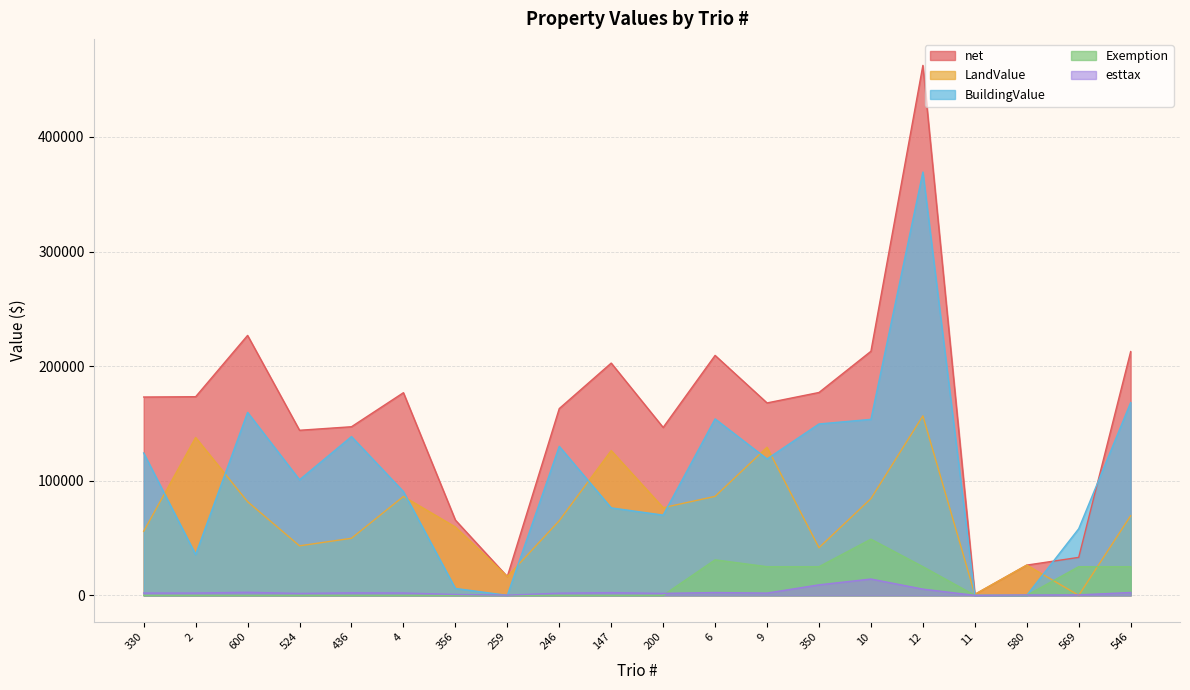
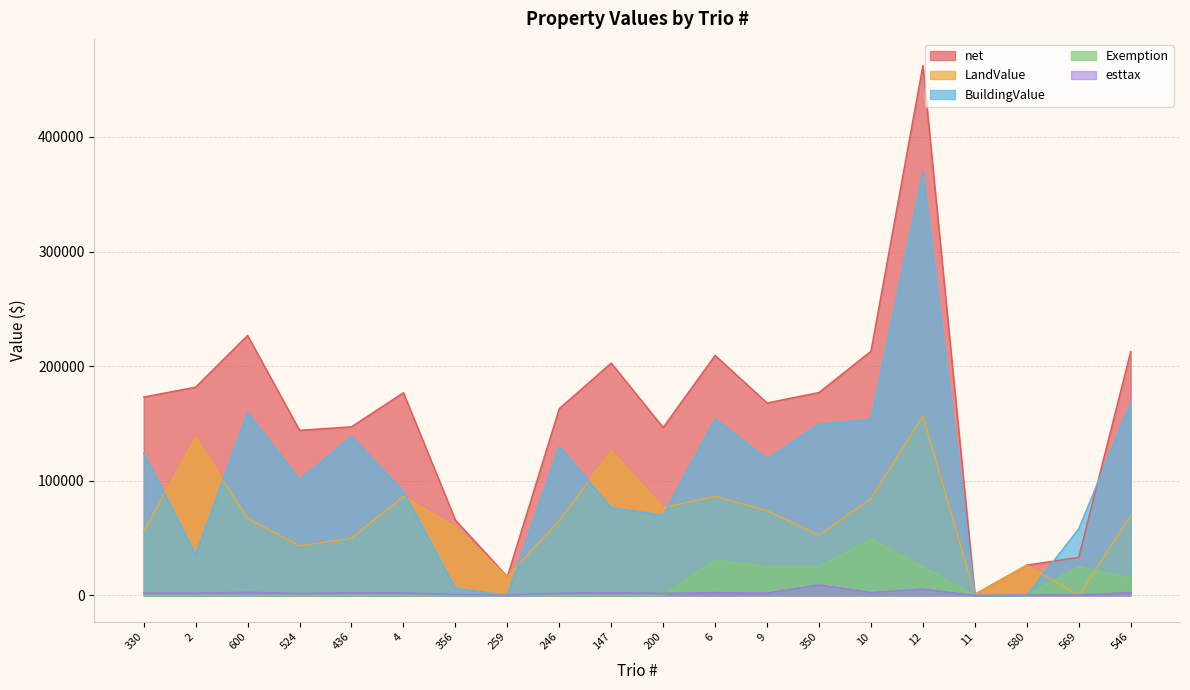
  {
    "net": {
      "330": 173000,
-     "2": 173000,
+     "2": 182000,
      "600": 227000,
      "524": 144000,
      "436": 147000,
      "4": 177000,
      "356": 66000,
      "246": 163000,
      "147": 203000,
      "200": 147000,
      "6": 209000,
      "9": 168000,
      "350": 177000,
      "10": 213000,
      "12": 462000,
      "569": 33000,
      "546": 213000
    },
    "LandValue": {
      "330": 56000,
      "2": 138000,
-     "600": 82000,
+     "600": 67000,
      "524": 43000,
      "436": 50000,
      "4": 86000,
      "356": 60000,
      "246": 65000,
      "147": 126000,
      "200": 76000,
      "6": 86000,
-     "9": 129000,
-     "350": 42000,
+     "9": 74000,
+     "350": 52000,
      "10": 84000,
      "12": 157000,
      "546": 69000
    },
    "BuildingValue": {
      "330": 124000,
      "2": 36000,
      "600": 160000,
      "524": 101000,
      "436": 139000,
      "4": 91000,
      "356": 6000,
      "246": 130000,
      "147": 76000,
      "200": 70000,
      "6": 154000,
      "9": 119000,
      "350": 150000,
      "10": 154000,
      "12": 369000,
      "569": 58000,
      "546": 168000
    },
    "Exemption": {
      "600": 0,
      "147": 0,
      "6": 31000,
      "9": 25000,
      "350": 25000,
      "10": 49000,
      "12": 25000,
      "569": 25000,
-     "546": 25000
+     "546": 15000
    },
    "esttax": {
      "600": 3000,
      "147": 2000,
      "6": 2000,
      "9": 2000,
      "350": 9000,
-     "10": 14000,
+     "10": 3000,
      "12": 5000,
      "546": 2000
    }
  }
